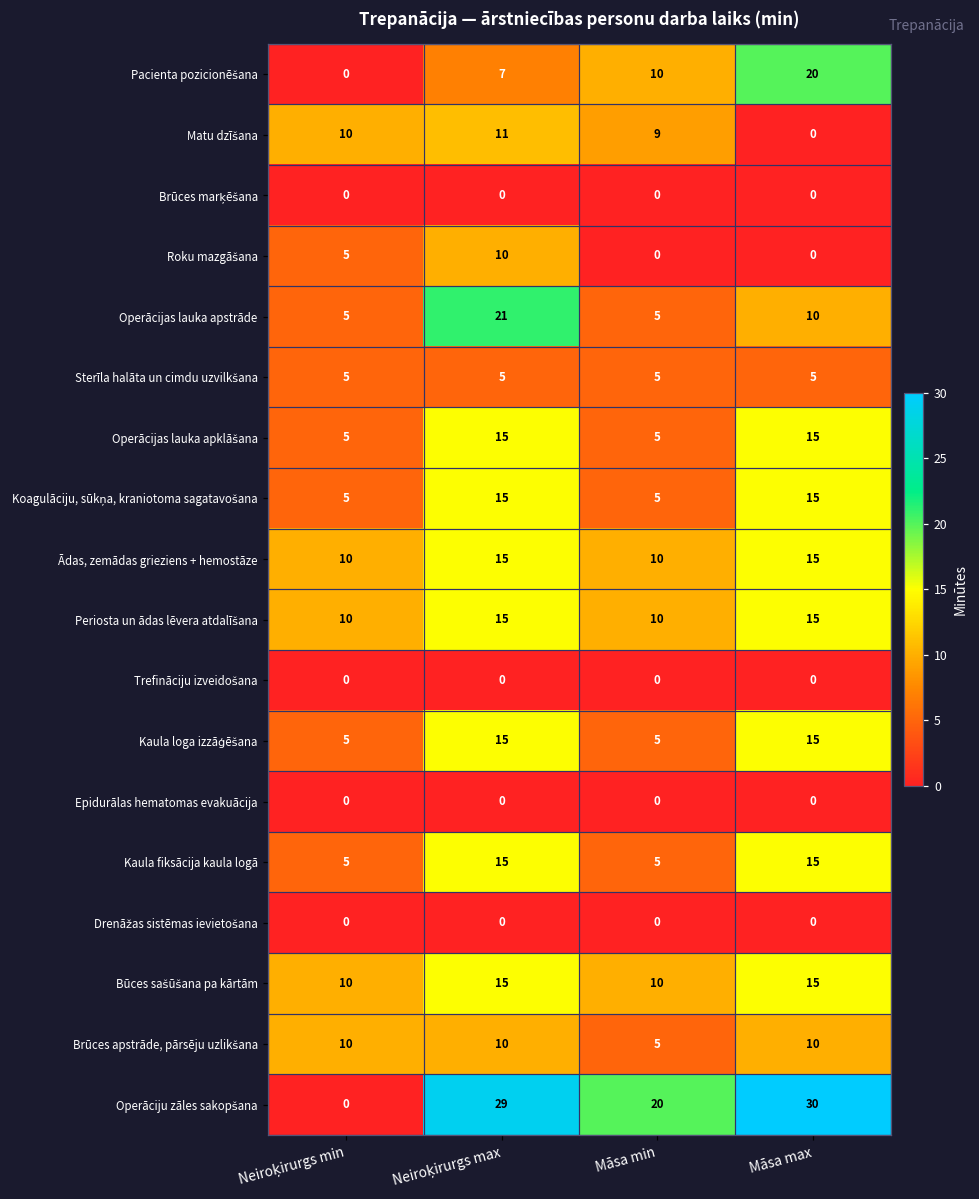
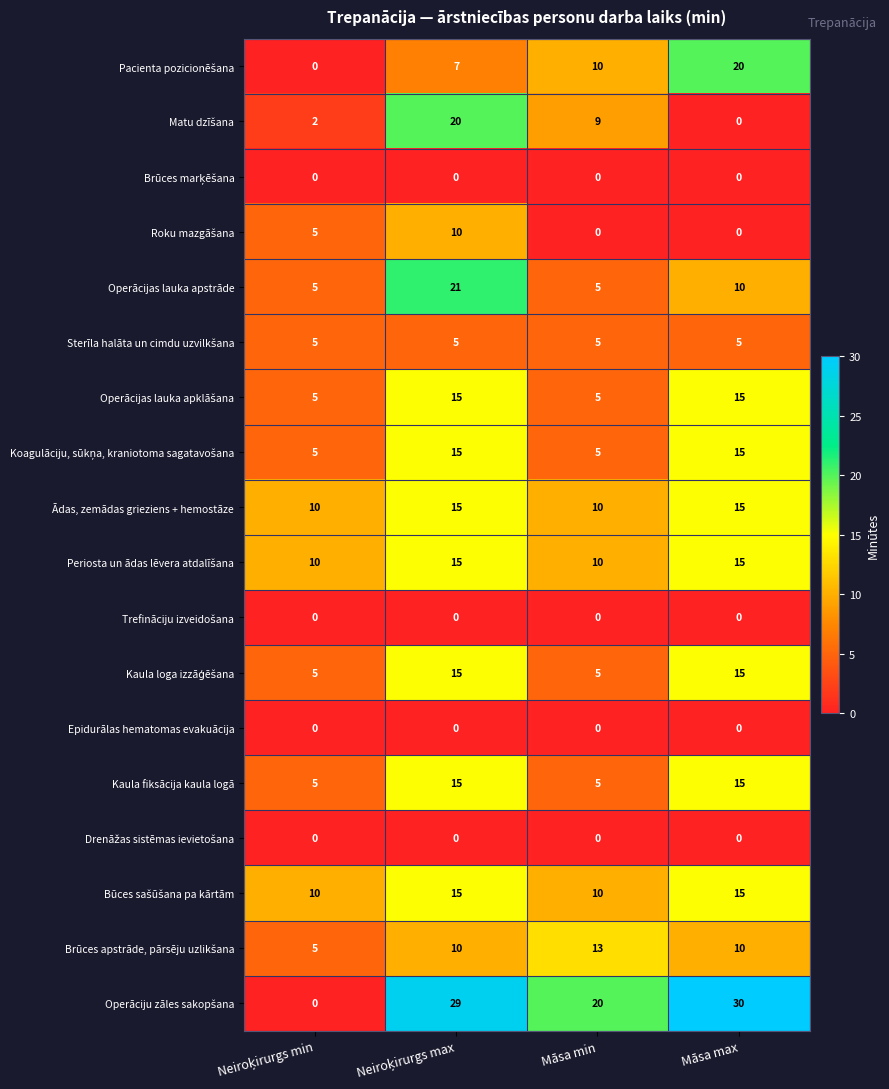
  {
    "Pacienta pozicionēšana": {
      "Neiroķirurgs min": 0,
      "Neiroķirurgs max": 7,
      "Māsa min": 10,
      "Māsa max": 20
    },
    "Matu dzīšana": {
-     "Neiroķirurgs min": 10,
-     "Neiroķirurgs max": 11,
+     "Neiroķirurgs min": 2,
+     "Neiroķirurgs max": 20,
      "Māsa min": 9,
      "Māsa max": 0
    },
    "Brūces marķēšana": {
      "Neiroķirurgs min": 0,
      "Neiroķirurgs max": 0,
      "Māsa min": 0,
      "Māsa max": 0
    },
    "Roku mazgāšana": {
      "Neiroķirurgs min": 5,
      "Neiroķirurgs max": 10,
      "Māsa min": 0,
      "Māsa max": 0
    },
    "Operācijas lauka apstrāde": {
      "Neiroķirurgs min": 5,
      "Neiroķirurgs max": 21,
      "Māsa min": 5,
      "Māsa max": 10
    },
    "Sterīla halāta un cimdu uzvilkšana": {
      "Neiroķirurgs min": 5,
      "Neiroķirurgs max": 5,
      "Māsa min": 5,
      "Māsa max": 5
    },
    "Operācijas lauka apklāšana": {
      "Neiroķirurgs min": 5,
      "Neiroķirurgs max": 15,
      "Māsa min": 5,
      "Māsa max": 15
    },
    "Koagulāciju, sūkņa, kraniotoma sagatavošana": {
      "Neiroķirurgs min": 5,
      "Neiroķirurgs max": 15,
      "Māsa min": 5,
      "Māsa max": 15
    },
    "Ādas, zemādas grieziens + hemostāze": {
      "Neiroķirurgs min": 10,
      "Neiroķirurgs max": 15,
      "Māsa min": 10,
      "Māsa max": 15
    },
    "Periosta un ādas lēvera atdalīšana": {
      "Neiroķirurgs min": 10,
      "Neiroķirurgs max": 15,
      "Māsa min": 10,
      "Māsa max": 15
    },
    "Trefināciju izveidošana": {
      "Neiroķirurgs min": 0,
      "Neiroķirurgs max": 0,
      "Māsa min": 0,
      "Māsa max": 0
    },
    "Kaula loga izzāģēšana": {
      "Neiroķirurgs min": 5,
      "Neiroķirurgs max": 15,
      "Māsa min": 5,
      "Māsa max": 15
    },
    "Epidurālas hematomas evakuācija": {
      "Neiroķirurgs min": 0,
      "Neiroķirurgs max": 0,
      "Māsa min": 0,
      "Māsa max": 0
    },
    "Kaula fiksācija kaula logā": {
      "Neiroķirurgs min": 5,
      "Neiroķirurgs max": 15,
      "Māsa min": 5,
      "Māsa max": 15
    },
    "Drenāžas sistēmas ievietošana": {
      "Neiroķirurgs min": 0,
      "Neiroķirurgs max": 0,
      "Māsa min": 0,
      "Māsa max": 0
    },
    "Būces sašūšana pa kārtām": {
      "Neiroķirurgs min": 10,
      "Neiroķirurgs max": 15,
      "Māsa min": 10,
      "Māsa max": 15
    },
    "Brūces apstrāde, pārsēju uzlikšana": {
-     "Neiroķirurgs min": 10,
+     "Neiroķirurgs min": 5,
      "Neiroķirurgs max": 10,
-     "Māsa min": 5,
+     "Māsa min": 13,
      "Māsa max": 10
    },
    "Operāciju zāles sakopšana": {
      "Neiroķirurgs min": 0,
      "Neiroķirurgs max": 29,
      "Māsa min": 20,
      "Māsa max": 30
    }
  }
